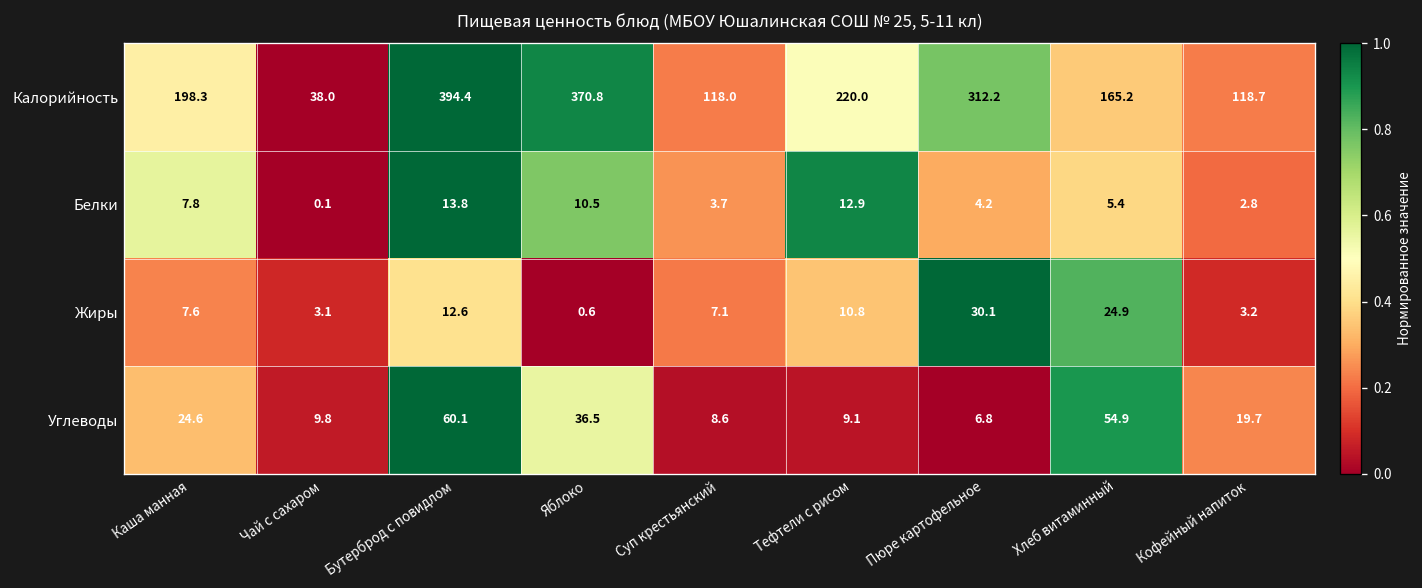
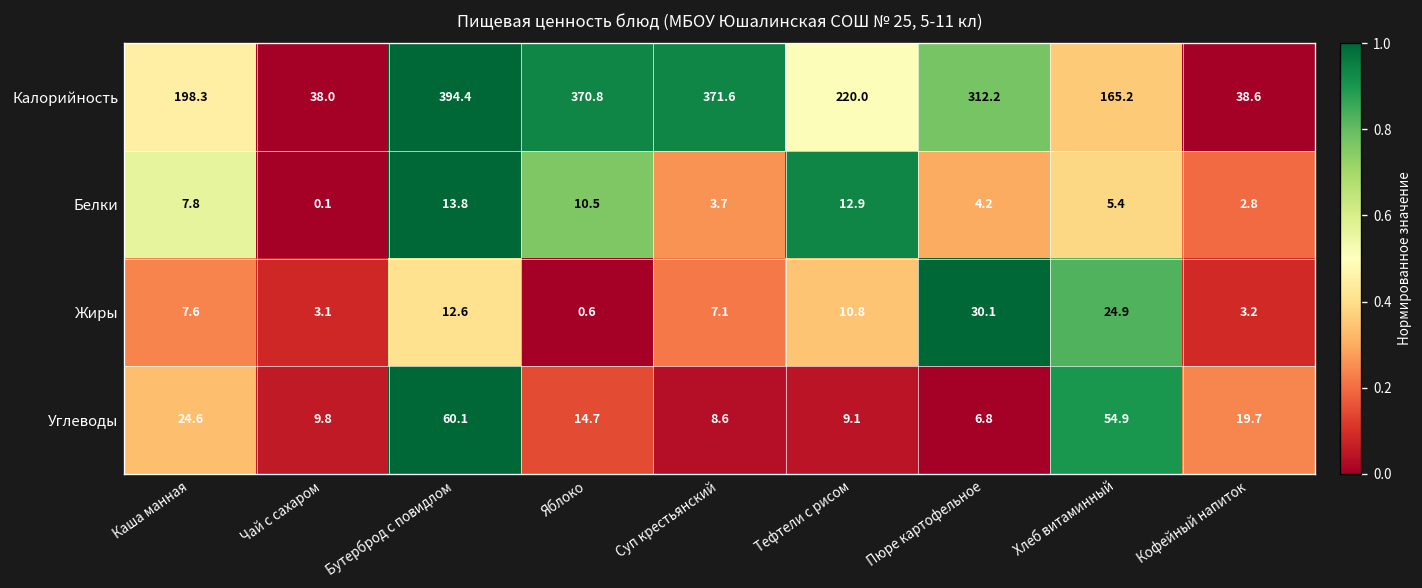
  {
    "Калорийность": {
      "Каша манная": 198.3,
      "Чай с сахаром": 38.0,
      "Бутерброд с повидлом": 394.4,
      "Яблоко": 370.8,
-     "Суп крестьянский": 118.0,
+     "Суп крестьянский": 371.6,
      "Тефтели с рисом": 220.0,
      "Пюре картофельное": 312.2,
      "Хлеб витаминный": 165.2,
-     "Кофейный напиток": 118.7
+     "Кофейный напиток": 38.6
    },
    "Белки": {
      "Каша манная": 7.8,
      "Чай с сахаром": 0.1,
      "Бутерброд с повидлом": 13.8,
      "Яблоко": 10.5,
      "Суп крестьянский": 3.7,
      "Тефтели с рисом": 12.9,
      "Пюре картофельное": 4.2,
      "Хлеб витаминный": 5.4,
      "Кофейный напиток": 2.8
    },
    "Жиры": {
      "Каша манная": 7.6,
      "Чай с сахаром": 3.1,
      "Бутерброд с повидлом": 12.6,
      "Яблоко": 0.6,
      "Суп крестьянский": 7.1,
      "Тефтели с рисом": 10.8,
      "Пюре картофельное": 30.1,
      "Хлеб витаминный": 24.9,
      "Кофейный напиток": 3.2
    },
    "Углеводы": {
      "Каша манная": 24.6,
      "Чай с сахаром": 9.8,
      "Бутерброд с повидлом": 60.1,
-     "Яблоко": 36.5,
+     "Яблоко": 14.7,
      "Суп крестьянский": 8.6,
      "Тефтели с рисом": 9.1,
      "Пюре картофельное": 6.8,
      "Хлеб витаминный": 54.9,
      "Кофейный напиток": 19.7
    }
  }
